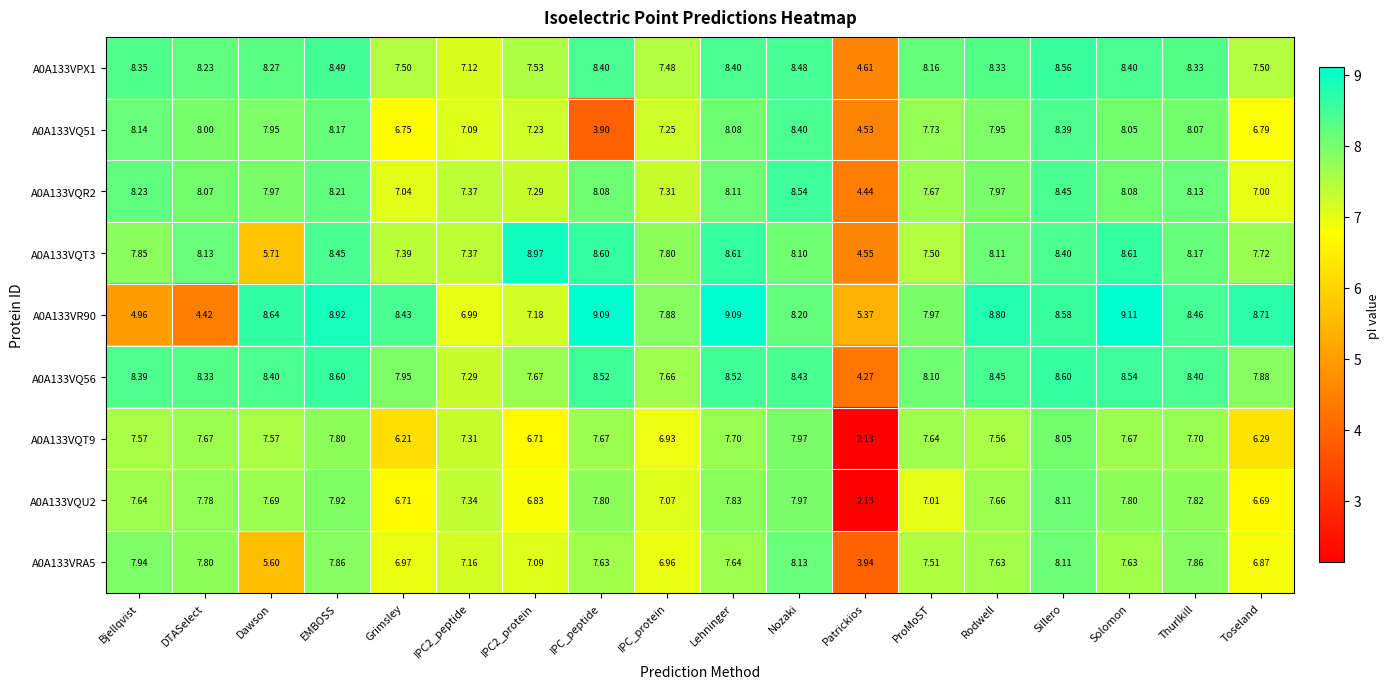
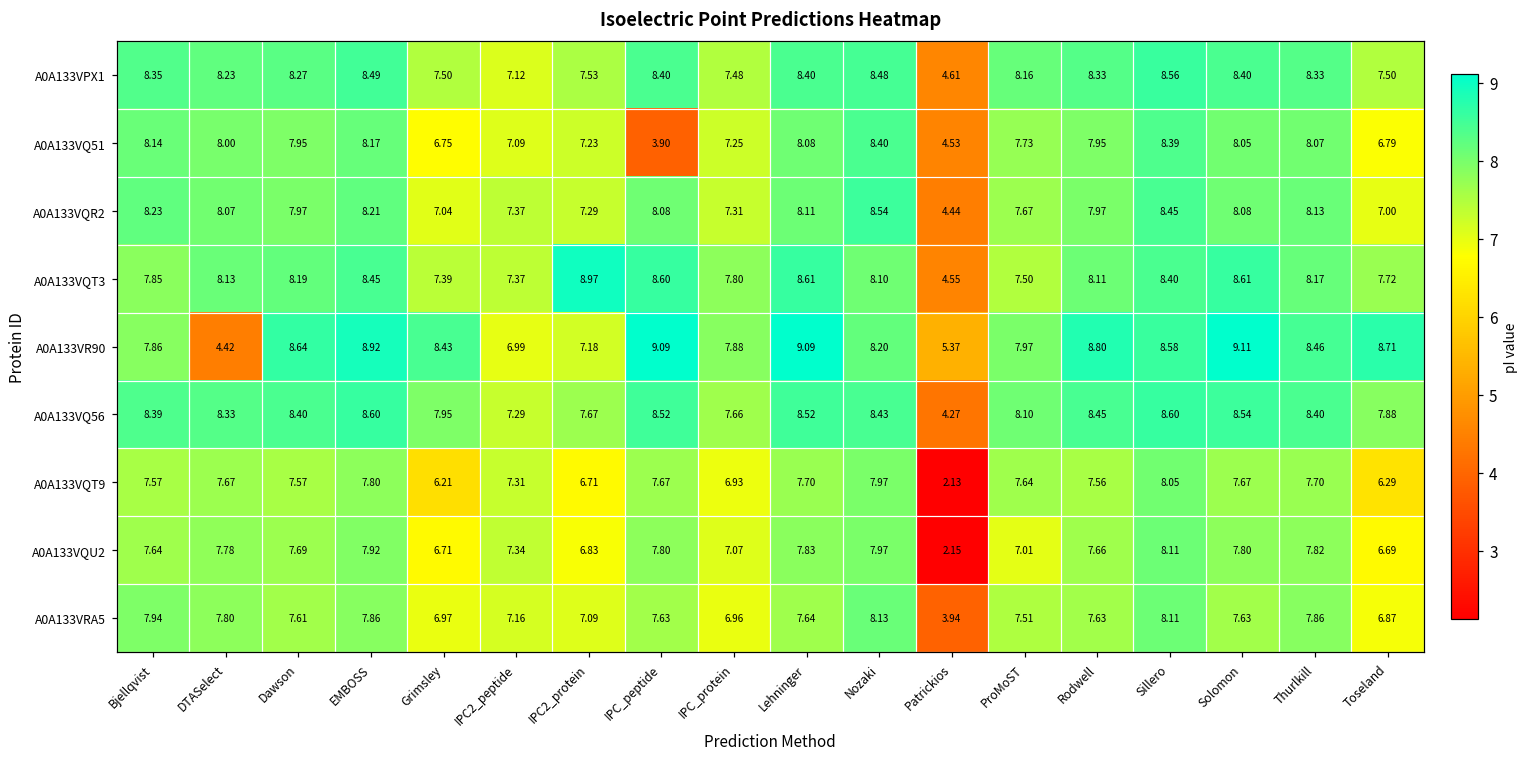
  {
    "A0A133VPX1": {
      "Bjellqvist": 8.35,
      "DTASelect": 8.23,
      "Dawson": 8.27,
      "EMBOSS": 8.49,
      "Grimsley": 7.50,
      "IPC2_peptide": 7.12,
      "IPC2_protein": 7.53,
      "IPC_peptide": 8.40,
      "IPC_protein": 7.48,
      "Lehninger": 8.40,
      "Nozaki": 8.48,
      "Patrickios": 4.61,
      "ProMoST": 8.16,
      "Rodwell": 8.33,
      "Sillero": 8.56,
      "Solomon": 8.40,
      "Thurlkill": 8.33,
      "Toseland": 7.50
    },
    "A0A133VQ51": {
      "Bjellqvist": 8.14,
      "DTASelect": 8.00,
      "Dawson": 7.95,
      "EMBOSS": 8.17,
      "Grimsley": 6.75,
      "IPC2_peptide": 7.09,
      "IPC2_protein": 7.23,
      "IPC_peptide": 3.90,
      "IPC_protein": 7.25,
      "Lehninger": 8.08,
      "Nozaki": 8.40,
      "Patrickios": 4.53,
      "ProMoST": 7.73,
      "Rodwell": 7.95,
      "Sillero": 8.39,
      "Solomon": 8.05,
      "Thurlkill": 8.07,
      "Toseland": 6.79
    },
    "A0A133VQR2": {
      "Bjellqvist": 8.23,
      "DTASelect": 8.07,
      "Dawson": 7.97,
      "EMBOSS": 8.21,
      "Grimsley": 7.04,
      "IPC2_peptide": 7.37,
      "IPC2_protein": 7.29,
      "IPC_peptide": 8.08,
      "IPC_protein": 7.31,
      "Lehninger": 8.11,
      "Nozaki": 8.54,
      "Patrickios": 4.44,
      "ProMoST": 7.67,
      "Rodwell": 7.97,
      "Sillero": 8.45,
      "Solomon": 8.08,
      "Thurlkill": 8.13,
      "Toseland": 7.00
    },
    "A0A133VQT3": {
      "Bjellqvist": 7.85,
      "DTASelect": 8.13,
-     "Dawson": 5.71,
+     "Dawson": 8.19,
      "EMBOSS": 8.45,
      "Grimsley": 7.39,
      "IPC2_peptide": 7.37,
      "IPC2_protein": 8.97,
      "IPC_peptide": 8.60,
      "IPC_protein": 7.80,
      "Lehninger": 8.61,
      "Nozaki": 8.10,
      "Patrickios": 4.55,
      "ProMoST": 7.50,
      "Rodwell": 8.11,
      "Sillero": 8.40,
      "Solomon": 8.61,
      "Thurlkill": 8.17,
      "Toseland": 7.72
    },
    "A0A133VR90": {
-     "Bjellqvist": 4.96,
+     "Bjellqvist": 7.86,
      "DTASelect": 4.42,
      "Dawson": 8.64,
      "EMBOSS": 8.92,
      "Grimsley": 8.43,
      "IPC2_peptide": 6.99,
      "IPC2_protein": 7.18,
      "IPC_peptide": 9.09,
      "IPC_protein": 7.88,
      "Lehninger": 9.09,
      "Nozaki": 8.20,
      "Patrickios": 5.37,
      "ProMoST": 7.97,
      "Rodwell": 8.80,
      "Sillero": 8.58,
      "Solomon": 9.11,
      "Thurlkill": 8.46,
      "Toseland": 8.71
    },
    "A0A133VQ56": {
      "Bjellqvist": 8.39,
      "DTASelect": 8.33,
      "Dawson": 8.40,
      "EMBOSS": 8.60,
      "Grimsley": 7.95,
      "IPC2_peptide": 7.29,
      "IPC2_protein": 7.67,
      "IPC_peptide": 8.52,
      "IPC_protein": 7.66,
      "Lehninger": 8.52,
      "Nozaki": 8.43,
      "Patrickios": 4.27,
      "ProMoST": 8.10,
      "Rodwell": 8.45,
      "Sillero": 8.60,
      "Solomon": 8.54,
      "Thurlkill": 8.40,
      "Toseland": 7.88
    },
    "A0A133VQT9": {
      "Bjellqvist": 7.57,
      "DTASelect": 7.67,
      "Dawson": 7.57,
      "EMBOSS": 7.80,
      "Grimsley": 6.21,
      "IPC2_peptide": 7.31,
      "IPC2_protein": 6.71,
      "IPC_peptide": 7.67,
      "IPC_protein": 6.93,
      "Lehninger": 7.70,
      "Nozaki": 7.97,
      "Patrickios": 2.13,
      "ProMoST": 7.64,
      "Rodwell": 7.56,
      "Sillero": 8.05,
      "Solomon": 7.67,
      "Thurlkill": 7.70,
      "Toseland": 6.29
    },
    "A0A133VQU2": {
      "Bjellqvist": 7.64,
      "DTASelect": 7.78,
      "Dawson": 7.69,
      "EMBOSS": 7.92,
      "Grimsley": 6.71,
      "IPC2_peptide": 7.34,
      "IPC2_protein": 6.83,
      "IPC_peptide": 7.80,
      "IPC_protein": 7.07,
      "Lehninger": 7.83,
      "Nozaki": 7.97,
      "Patrickios": 2.15,
      "ProMoST": 7.01,
      "Rodwell": 7.66,
      "Sillero": 8.11,
      "Solomon": 7.80,
      "Thurlkill": 7.82,
      "Toseland": 6.69
    },
    "A0A133VRA5": {
      "Bjellqvist": 7.94,
      "DTASelect": 7.80,
-     "Dawson": 5.60,
+     "Dawson": 7.61,
      "EMBOSS": 7.86,
      "Grimsley": 6.97,
      "IPC2_peptide": 7.16,
      "IPC2_protein": 7.09,
      "IPC_peptide": 7.63,
      "IPC_protein": 6.96,
      "Lehninger": 7.64,
      "Nozaki": 8.13,
      "Patrickios": 3.94,
      "ProMoST": 7.51,
      "Rodwell": 7.63,
      "Sillero": 8.11,
      "Solomon": 7.63,
      "Thurlkill": 7.86,
      "Toseland": 6.87
    }
  }
